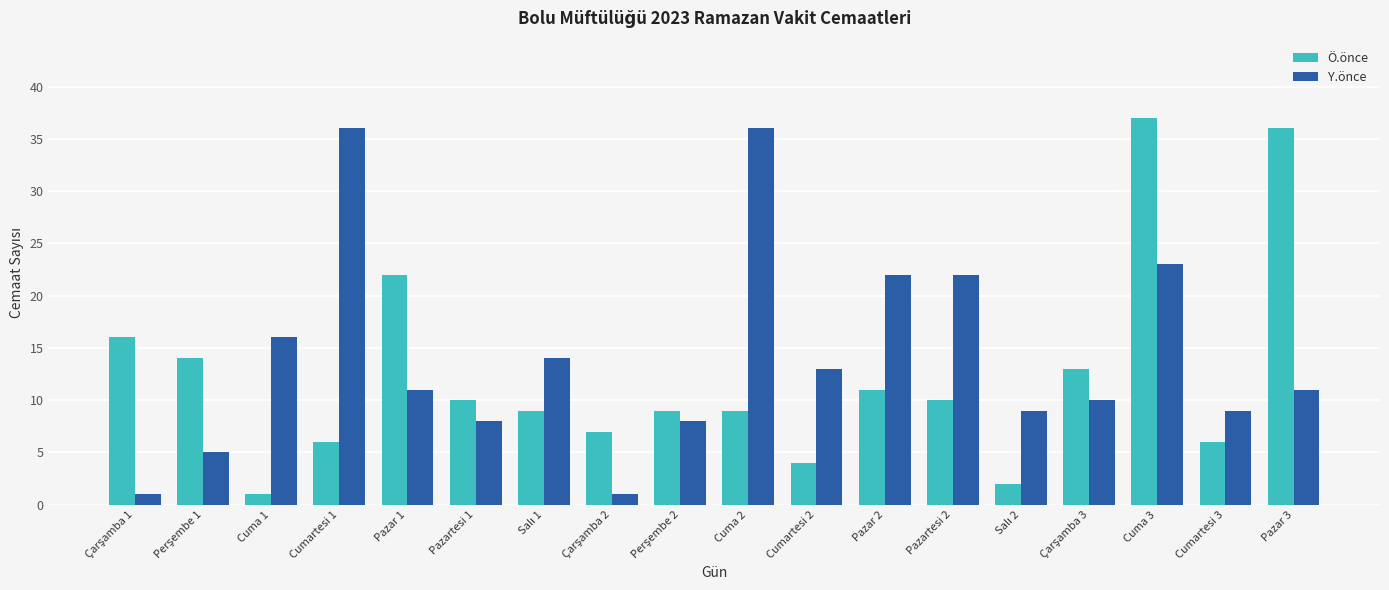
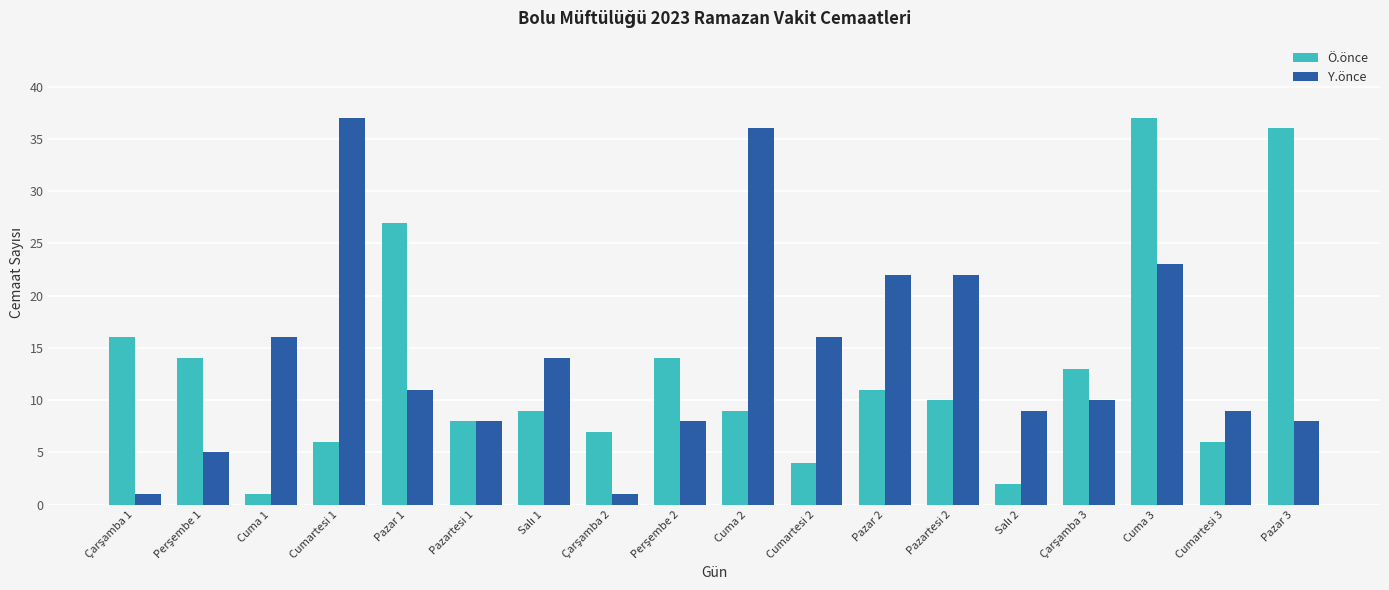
  {
    "Ö.önce": {
      "Çarşamba 1": 16,
      "Perşembe 1": 14,
      "Cuma 1": 1,
      "Cumartesi 1": 6,
-     "Pazar 1": 22,
-     "Pazartesi 1": 10,
+     "Pazar 1": 27,
+     "Pazartesi 1": 8,
      "Salı 1": 9,
      "Çarşamba 2": 7,
-     "Perşembe 2": 9,
+     "Perşembe 2": 14,
      "Cuma 2": 9,
      "Cumartesi 2": 4,
      "Pazar 2": 11,
      "Pazartesi 2": 10,
      "Salı 2": 2,
      "Çarşamba 3": 13,
      "Cuma 3": 37,
      "Cumartesi 3": 6,
      "Pazar 3": 36
    },
    "Y.önce": {
      "Çarşamba 1": 1,
      "Perşembe 1": 5,
      "Cuma 1": 16,
-     "Cumartesi 1": 36,
+     "Cumartesi 1": 37,
      "Pazar 1": 11,
      "Pazartesi 1": 8,
      "Salı 1": 14,
      "Çarşamba 2": 1,
      "Perşembe 2": 8,
      "Cuma 2": 36,
-     "Cumartesi 2": 13,
+     "Cumartesi 2": 16,
      "Pazar 2": 22,
      "Pazartesi 2": 22,
      "Salı 2": 9,
      "Çarşamba 3": 10,
      "Cuma 3": 23,
      "Cumartesi 3": 9,
-     "Pazar 3": 11
+     "Pazar 3": 8
    }
  }
